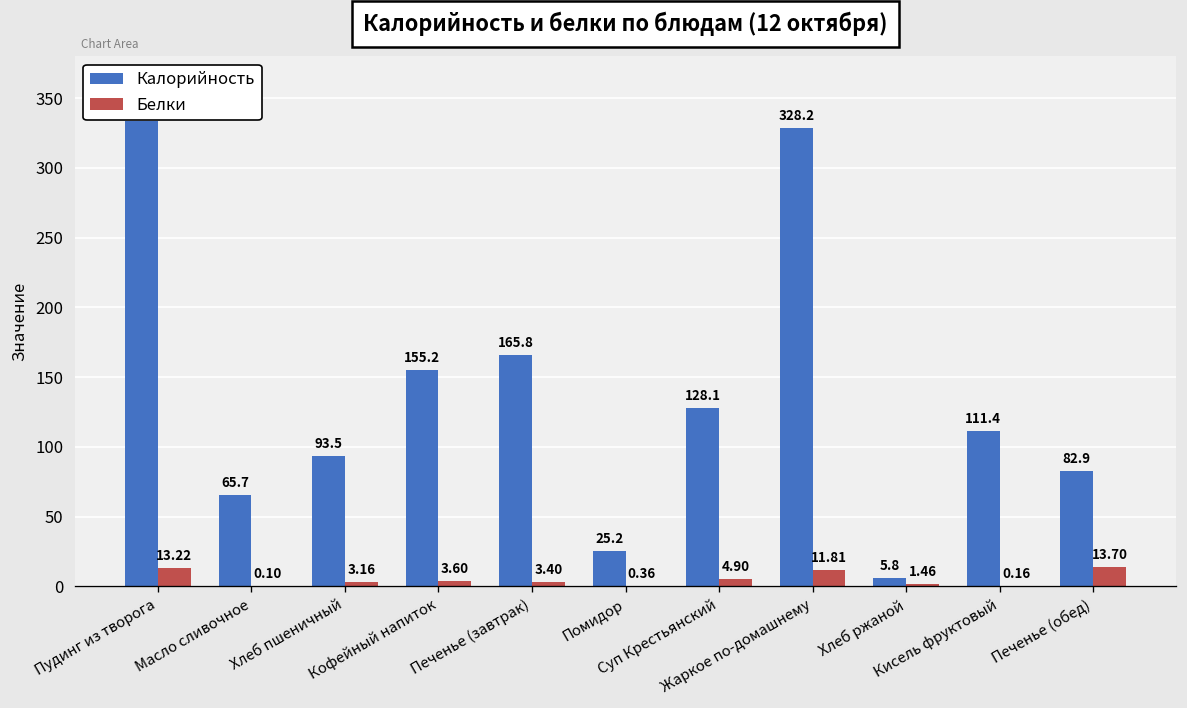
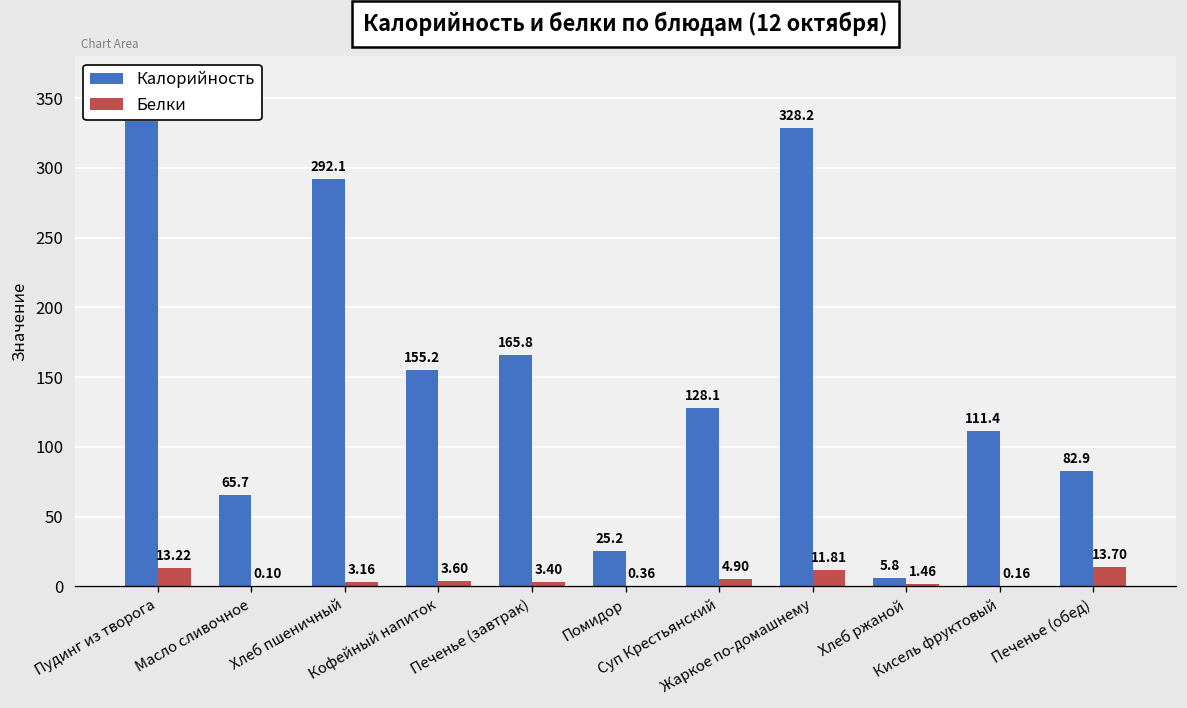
  {
    "Калорийность": {
      "Масло сливочное": 65.7,
-     "Хлеб пшеничный": 93.5,
+     "Хлеб пшеничный": 292.1,
      "Кофейный напиток": 155.2,
      "Печенье (завтрак)": 165.8,
      "Помидор": 25.2,
      "Суп Крестьянский": 128.1,
      "Жаркое по-домашнему": 328.2,
      "Хлеб ржаной": 5.8,
      "Кисель фруктовый": 111.4,
      "Печенье (обед)": 82.9
    },
    "Белки": {
      "Пудинг из творога": 13.22,
      "Масло сливочное": 0.10,
      "Хлеб пшеничный": 3.16,
      "Кофейный напиток": 3.60,
      "Печенье (завтрак)": 3.40,
      "Помидор": 0.36,
      "Суп Крестьянский": 4.90,
      "Жаркое по-домашнему": 11.81,
      "Хлеб ржаной": 1.46,
      "Кисель фруктовый": 0.16,
      "Печенье (обед)": 13.70
    }
  }
